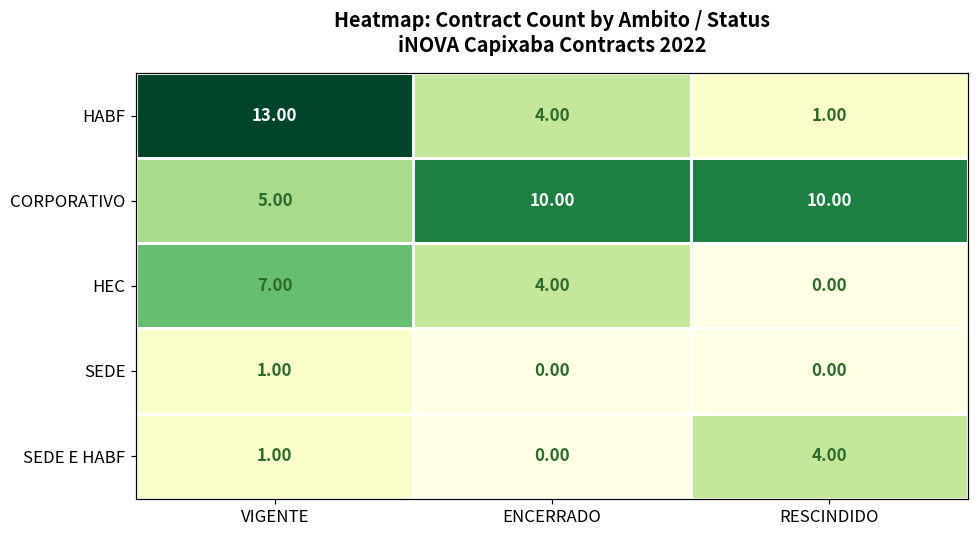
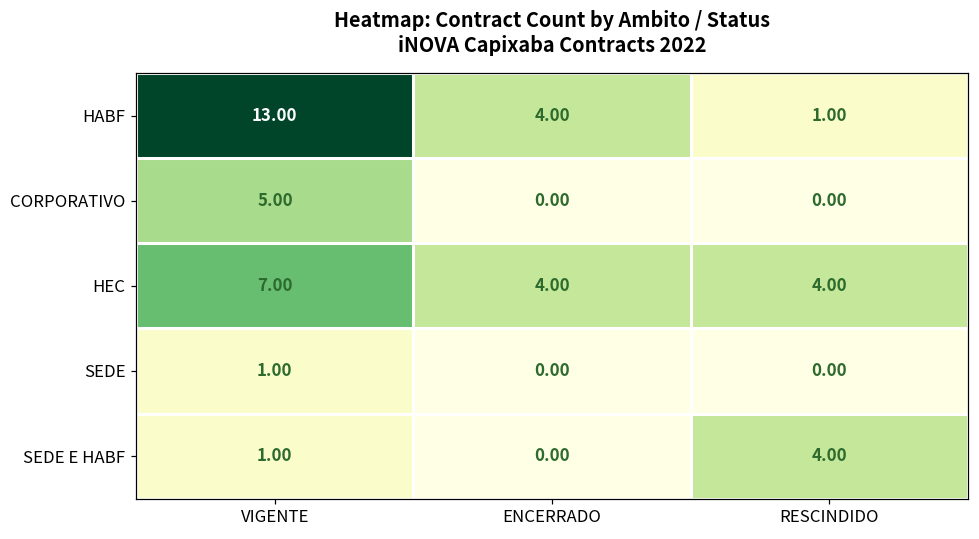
  {
    "HABF": {
      "VIGENTE": 13.00,
      "ENCERRADO": 4.00,
      "RESCINDIDO": 1.00
    },
    "CORPORATIVO": {
      "VIGENTE": 5.00,
-     "ENCERRADO": 10.00,
-     "RESCINDIDO": 10.00
+     "ENCERRADO": 0.00,
+     "RESCINDIDO": 0.00
    },
    "HEC": {
      "VIGENTE": 7.00,
      "ENCERRADO": 4.00,
-     "RESCINDIDO": 0.00
+     "RESCINDIDO": 4.00
    },
    "SEDE": {
      "VIGENTE": 1.00,
      "ENCERRADO": 0.00,
      "RESCINDIDO": 0.00
    },
    "SEDE E HABF": {
      "VIGENTE": 1.00,
      "ENCERRADO": 0.00,
      "RESCINDIDO": 4.00
    }
  }
